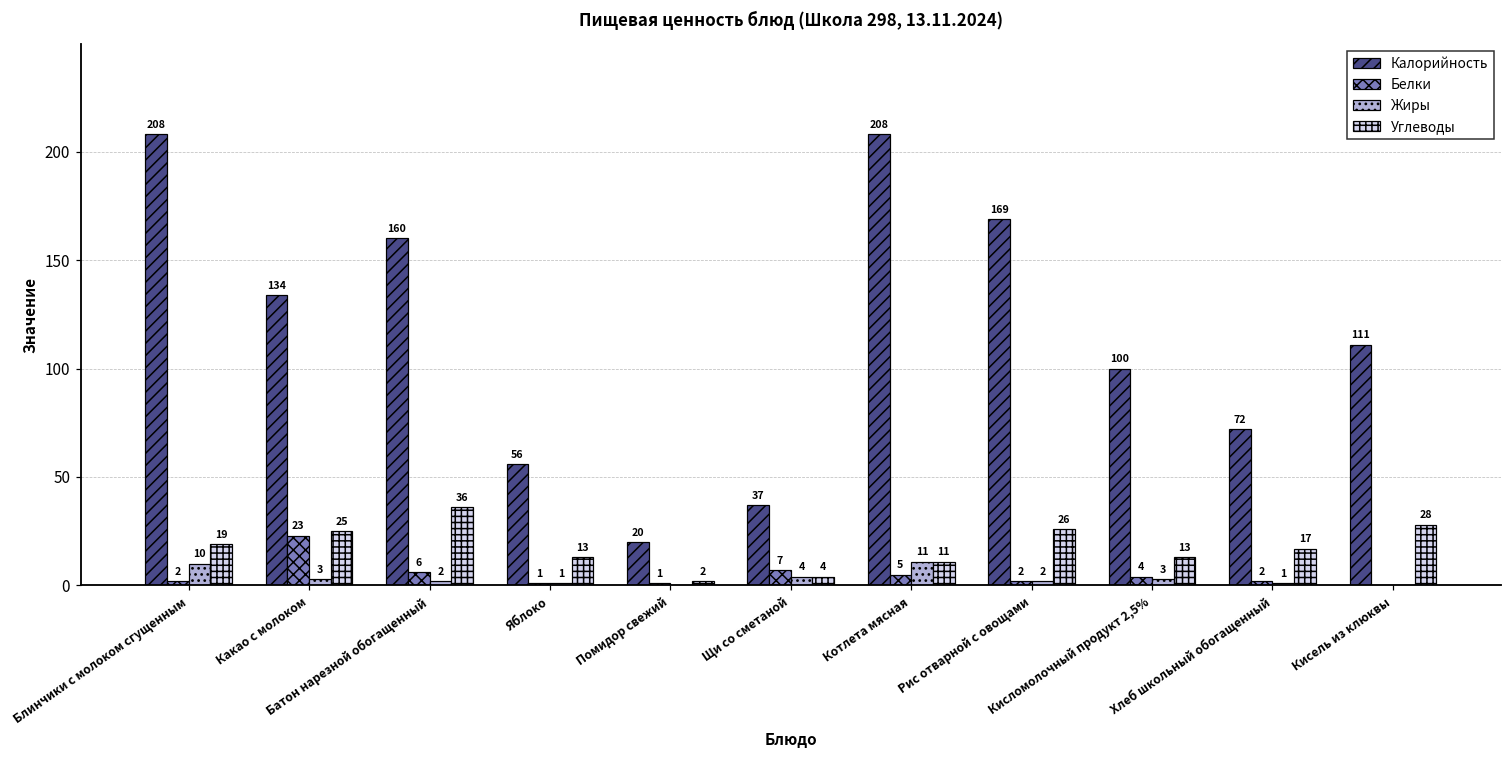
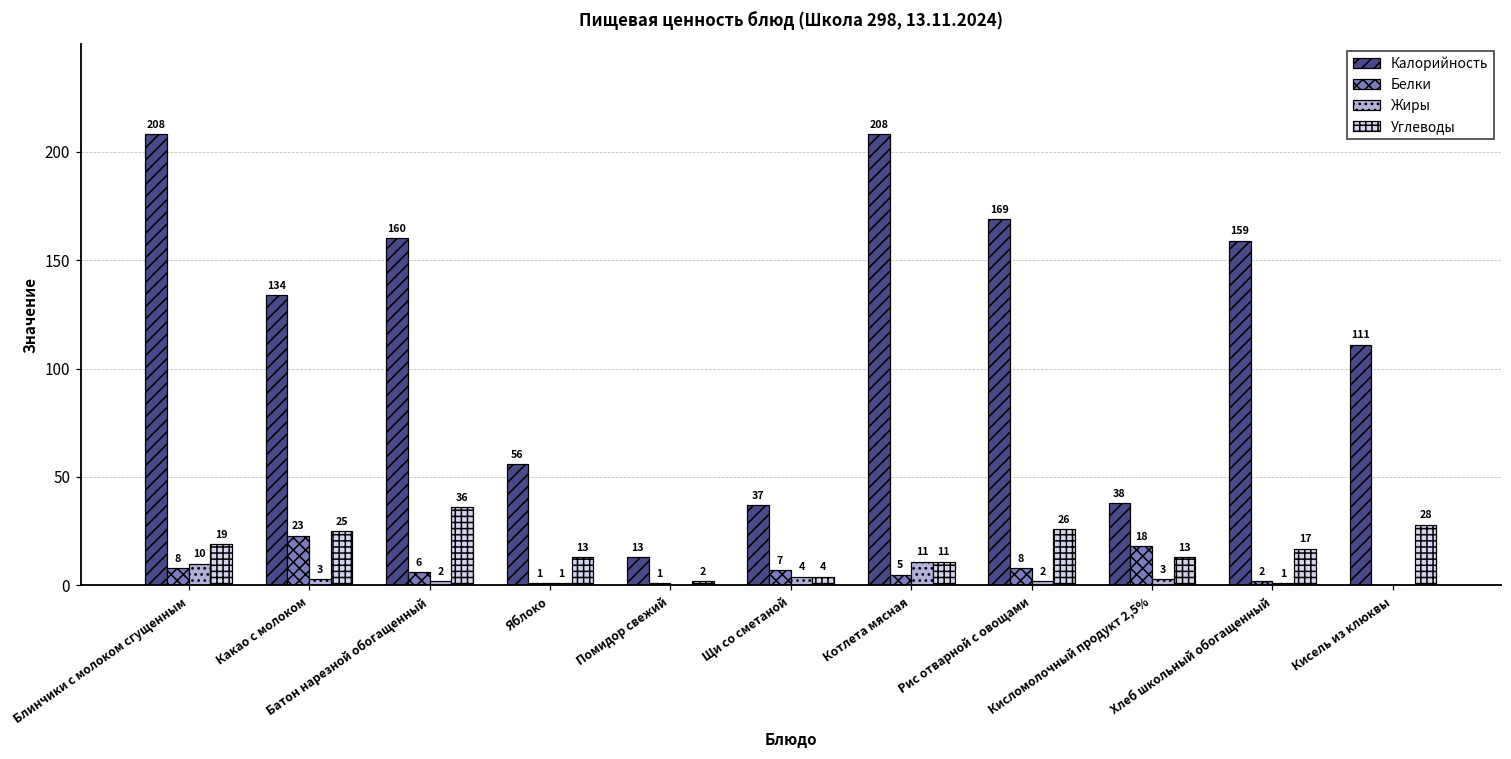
  {
    "Калорийность": {
      "Блинчики с молоком сгущенным": 208,
      "Какао с молоком": 134,
      "Батон нарезной обогащенный": 160,
      "Яблоко": 56,
-     "Помидор свежий": 20,
+     "Помидор свежий": 13,
      "Щи со сметаной": 37,
      "Котлета мясная": 208,
      "Рис отварной с овощами": 169,
-     "Кисломолочный продукт 2,5%": 100,
-     "Хлеб школьный обогащенный": 72,
+     "Кисломолочный продукт 2,5%": 38,
+     "Хлеб школьный обогащенный": 159,
      "Кисель из клюквы": 111
    },
    "Белки": {
-     "Блинчики с молоком сгущенным": 2,
+     "Блинчики с молоком сгущенным": 8,
      "Какао с молоком": 23,
      "Батон нарезной обогащенный": 6,
      "Яблоко": 1,
      "Помидор свежий": 1,
      "Щи со сметаной": 7,
      "Котлета мясная": 5,
-     "Рис отварной с овощами": 2,
-     "Кисломолочный продукт 2,5%": 4,
+     "Рис отварной с овощами": 8,
+     "Кисломолочный продукт 2,5%": 18,
      "Хлеб школьный обогащенный": 2
    }
  }
